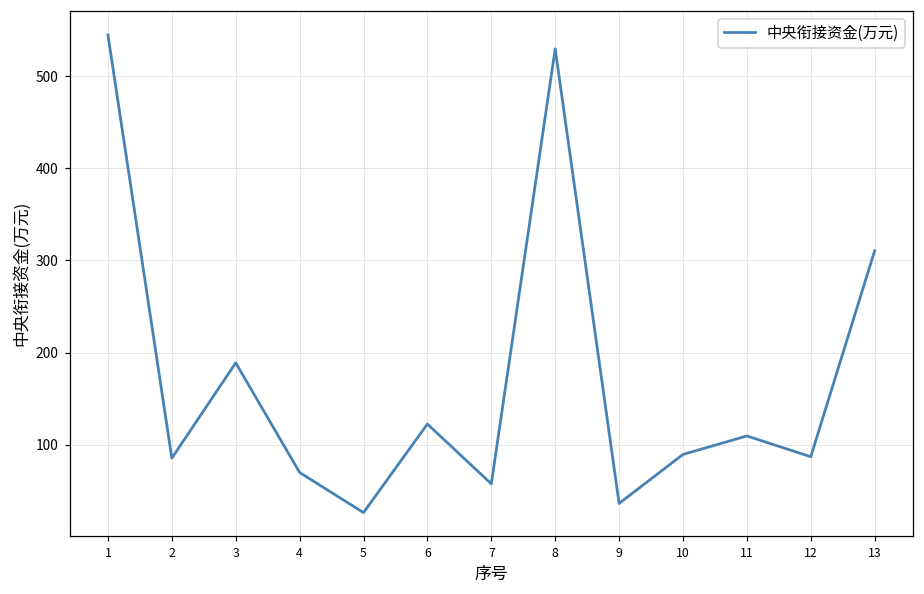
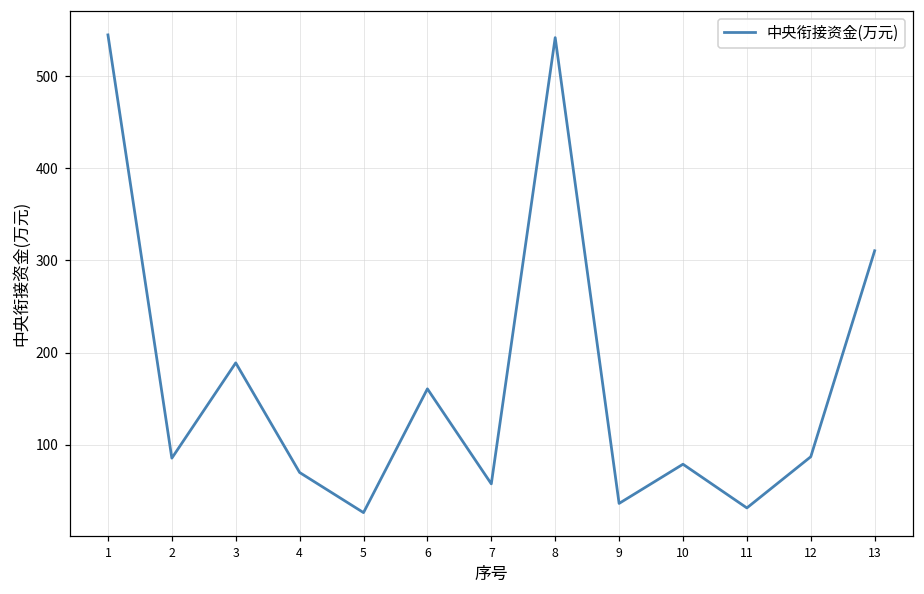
  {
    "1": 540,
    "2": 90,
    "3": 190,
    "4": 70,
    "5": 30,
-   "6": 120,
+   "6": 160,
    "7": 60,
-   "8": 530,
+   "8": 540,
    "9": 40,
-   "10": 90,
-   "11": 110,
+   "10": 80,
+   "11": 30,
    "12": 90,
    "13": 310
  }
